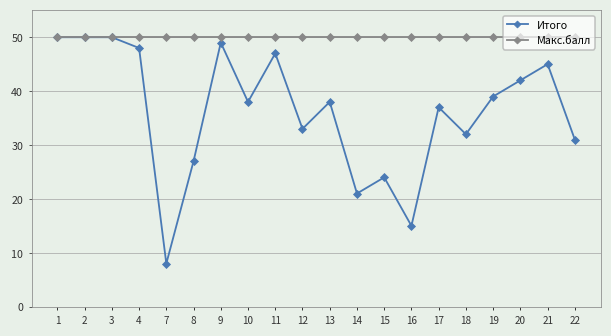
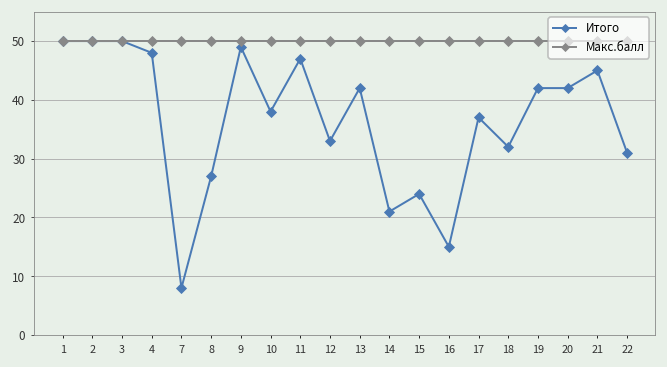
  {
    "Итого": {
      "4": 48,
      "7": 8,
      "8": 27,
      "9": 49,
      "10": 38,
      "11": 47,
      "12": 33,
-     "13": 38,
+     "13": 42,
      "14": 21,
      "15": 24,
      "16": 15,
      "17": 37,
      "18": 32,
-     "19": 39,
+     "19": 42,
      "20": 42,
      "21": 45,
      "22": 31
    },
    "Макс.балл": {
      "4": 50,
      "7": 50,
      "8": 50,
      "9": 50,
      "10": 50,
      "11": 50,
      "12": 50,
      "13": 50,
      "14": 50,
      "15": 50,
      "16": 50,
      "17": 50,
      "18": 50,
      "19": 50
    }
  }
